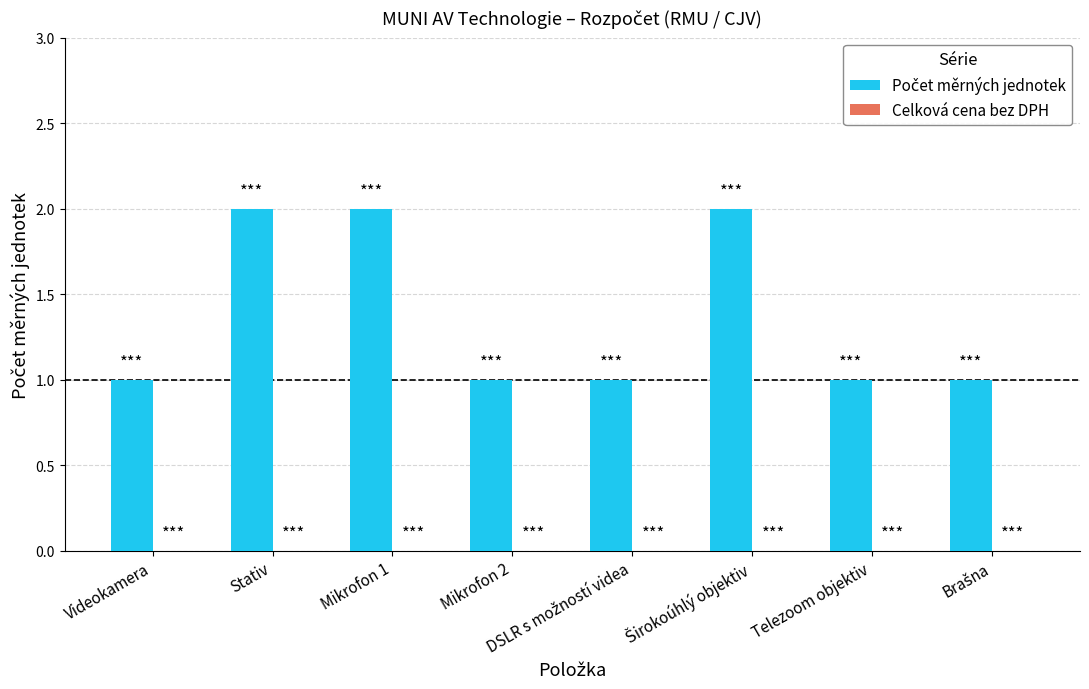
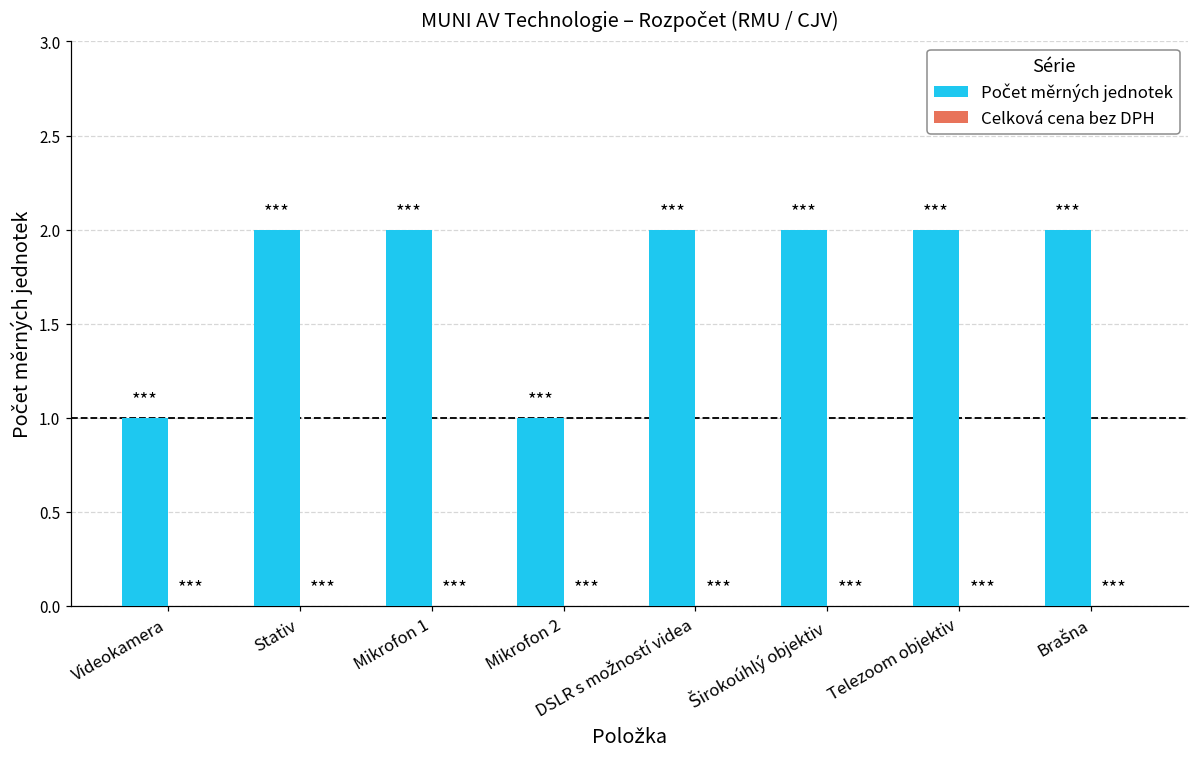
  {
    "Počet měrných jednotek": {
      "Videokamera": 1,
      "Stativ": 2,
      "Mikrofon 1": 2,
      "Mikrofon 2": 1,
-     "DSLR s možností videa": 1,
+     "DSLR s možností videa": 2,
      "Širokoúhlý objektiv": 2,
-     "Telezoom objektiv": 1,
-     "Brašna": 1
+     "Telezoom objektiv": 2,
+     "Brašna": 2
    },
    "Celková cena bez DPH": {
      "Videokamera": 0,
      "Stativ": 0,
      "Mikrofon 1": 0,
      "Mikrofon 2": 0,
      "DSLR s možností videa": 0,
      "Širokoúhlý objektiv": 0,
      "Telezoom objektiv": 0,
      "Brašna": 0
    }
  }
